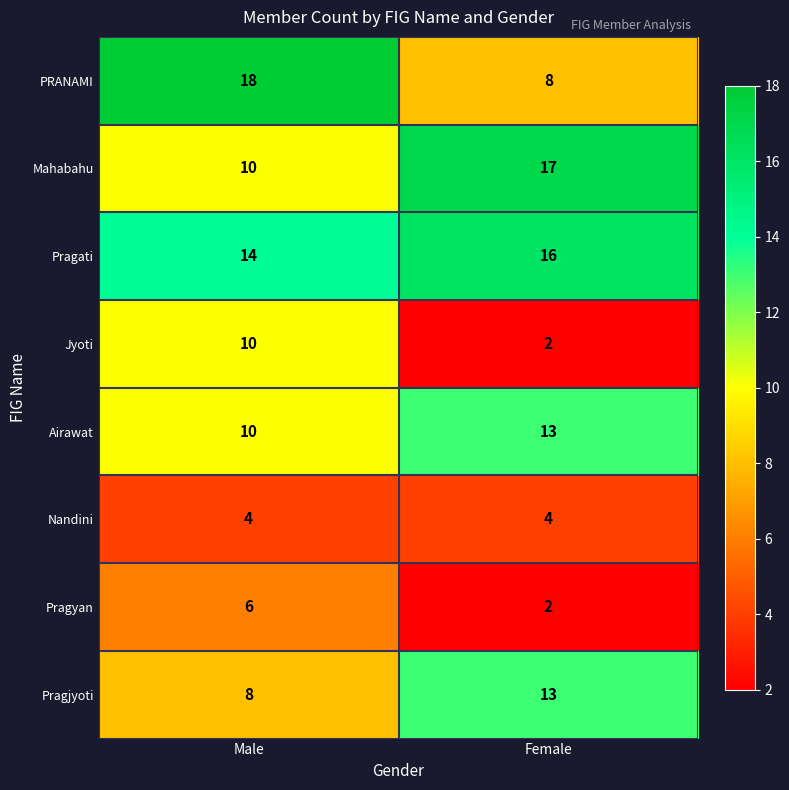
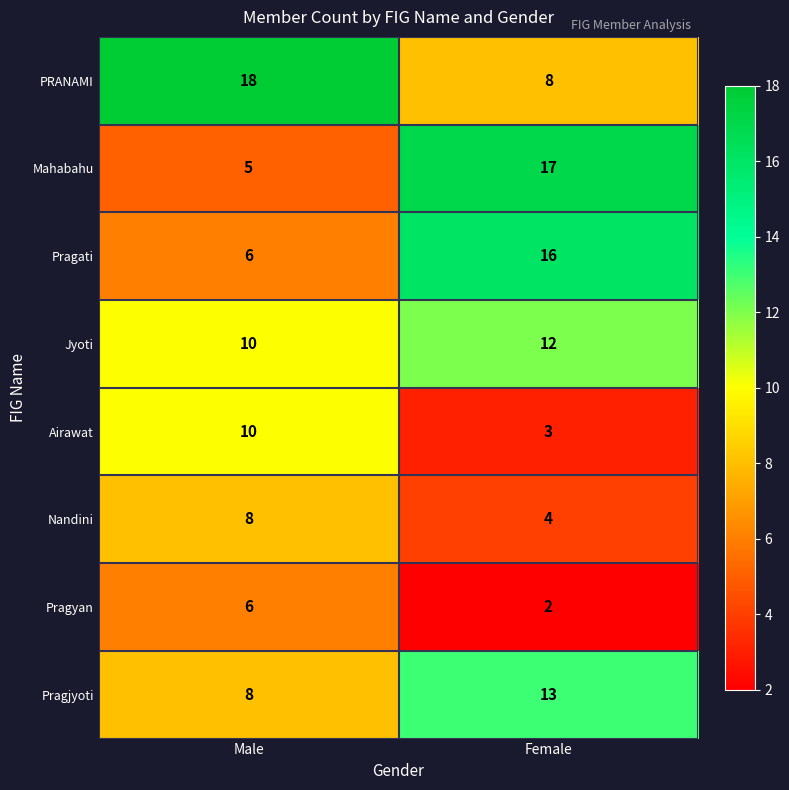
  {
    "PRANAMI": {
      "Male": 18,
      "Female": 8
    },
    "Mahabahu": {
-     "Male": 10,
+     "Male": 5,
      "Female": 17
    },
    "Pragati": {
-     "Male": 14,
+     "Male": 6,
      "Female": 16
    },
    "Jyoti": {
      "Male": 10,
-     "Female": 2
+     "Female": 12
    },
    "Airawat": {
      "Male": 10,
-     "Female": 13
+     "Female": 3
    },
    "Nandini": {
-     "Male": 4,
+     "Male": 8,
      "Female": 4
    },
    "Pragyan": {
      "Male": 6,
      "Female": 2
    },
    "Pragjyoti": {
      "Male": 8,
      "Female": 13
    }
  }
